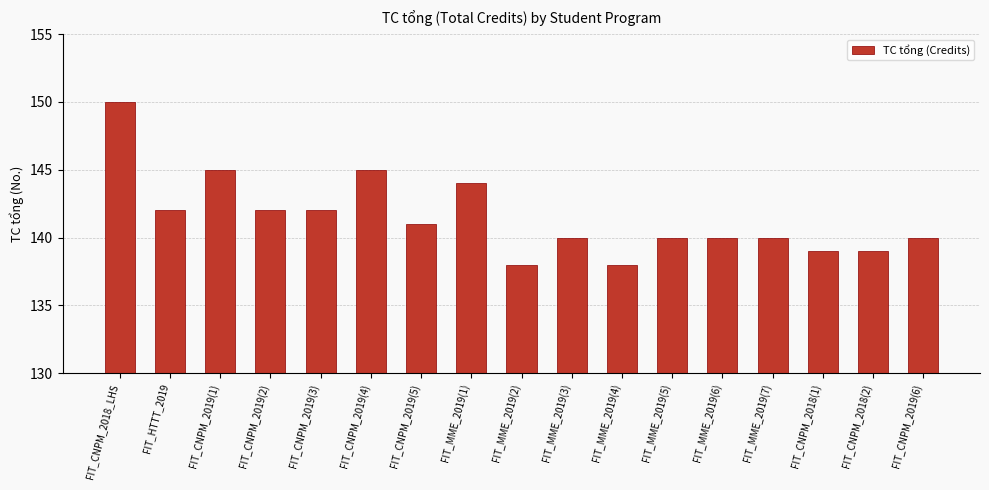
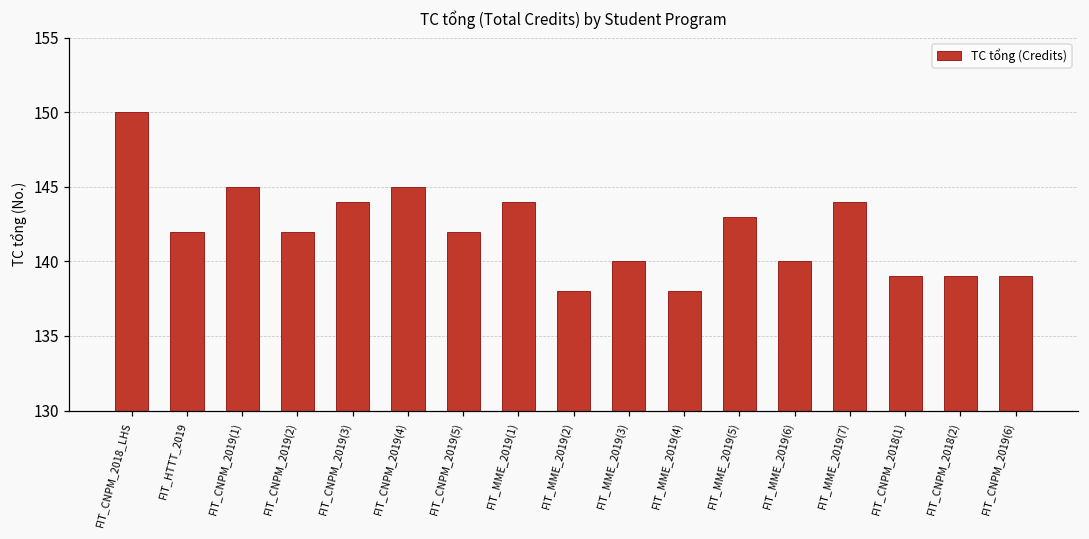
  {
    "FIT_CNPM_2018_LHS": 150,
    "FIT_HTTT_2019": 142,
    "FIT_CNPM_2019(1)": 145,
    "FIT_CNPM_2019(2)": 142,
-   "FIT_CNPM_2019(3)": 142,
+   "FIT_CNPM_2019(3)": 144,
    "FIT_CNPM_2019(4)": 145,
-   "FIT_CNPM_2019(5)": 141,
+   "FIT_CNPM_2019(5)": 142,
    "FIT_MME_2019(1)": 144,
    "FIT_MME_2019(2)": 138,
    "FIT_MME_2019(3)": 140,
    "FIT_MME_2019(4)": 138,
-   "FIT_MME_2019(5)": 140,
+   "FIT_MME_2019(5)": 143,
    "FIT_MME_2019(6)": 140,
-   "FIT_MME_2019(7)": 140,
+   "FIT_MME_2019(7)": 144,
    "FIT_CNPM_2018(1)": 139,
    "FIT_CNPM_2018(2)": 139,
-   "FIT_CNPM_2019(6)": 140
+   "FIT_CNPM_2019(6)": 139
  }
